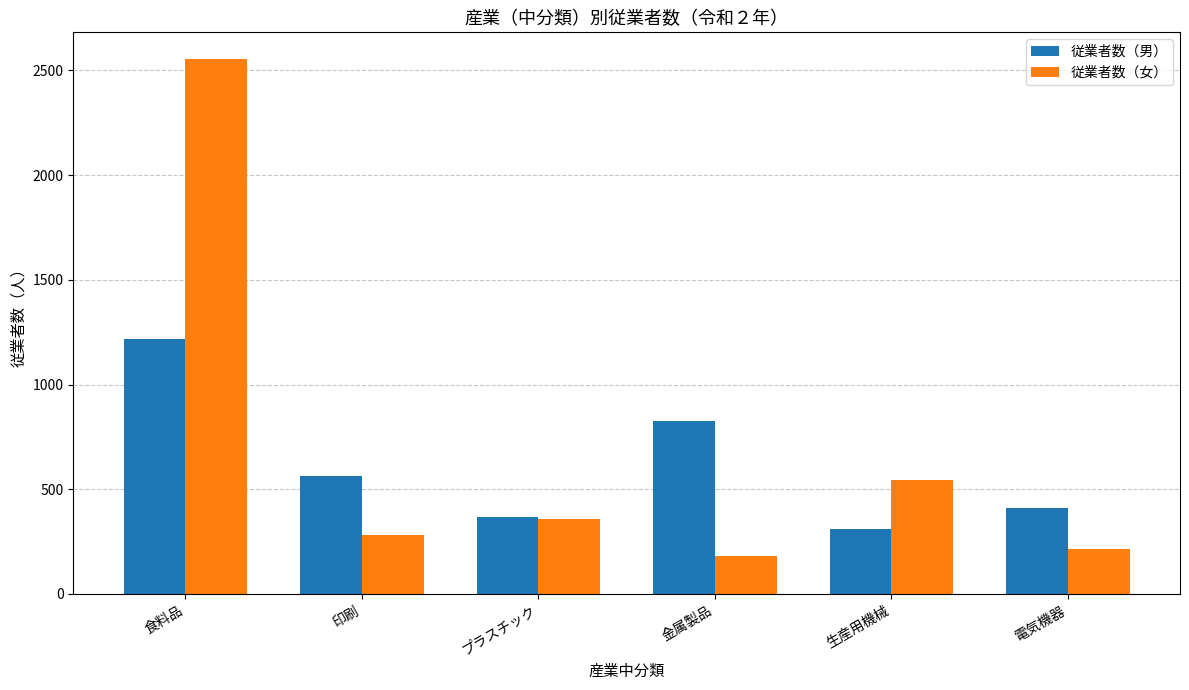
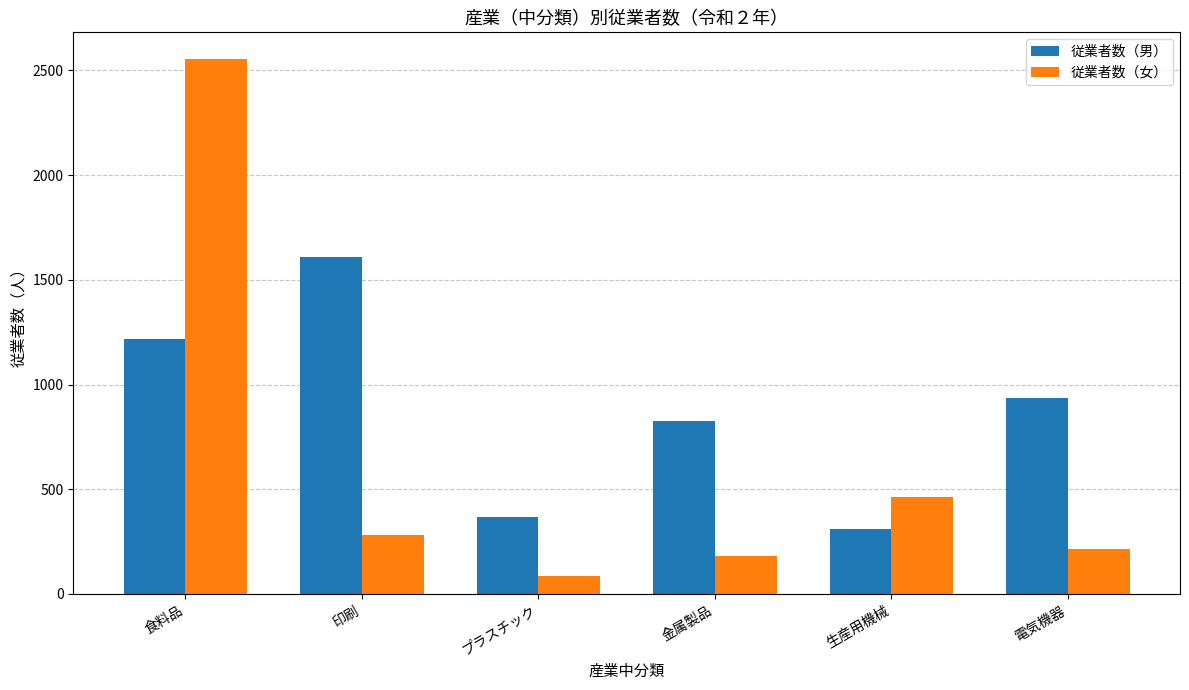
  {
    "従業者数（男）": {
      "食料品": 1220,
-     "印刷": 570,
+     "印刷": 1610,
      "プラスチック": 370,
      "金属製品": 830,
      "生産用機械": 310,
-     "電気機器": 410
+     "電気機器": 940
    },
    "従業者数（女）": {
      "食料品": 2550,
      "印刷": 280,
-     "プラスチック": 360,
+     "プラスチック": 90,
      "金属製品": 180,
-     "生産用機械": 540,
+     "生産用機械": 470,
      "電気機器": 220
    }
  }
